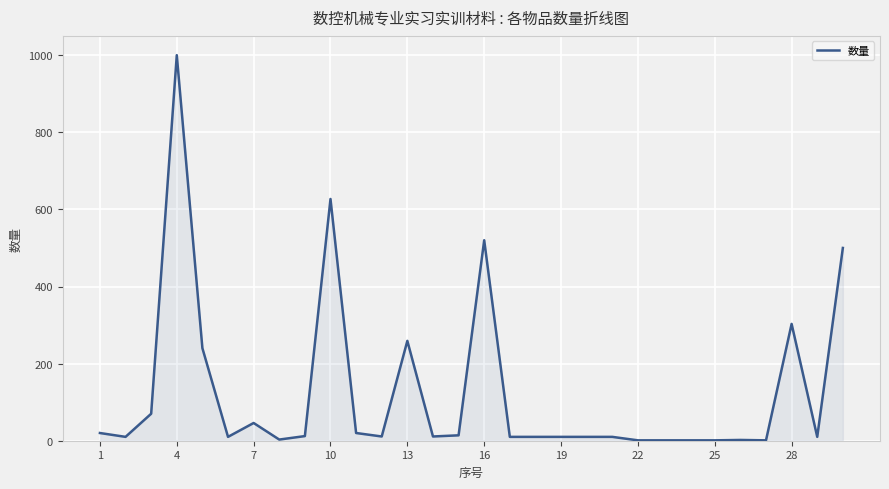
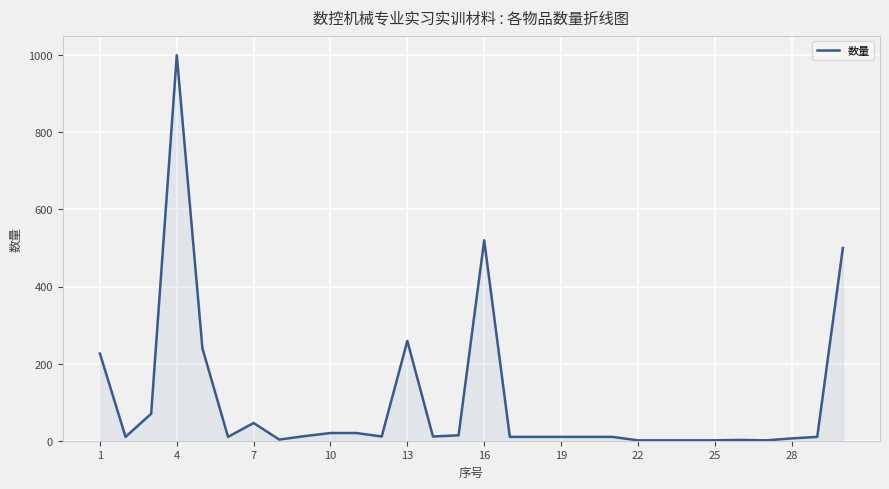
  {
-   "1": 20,
+   "1": 230,
    "4": 1000,
    "7": 50,
-   "10": 630,
+   "10": 20,
    "13": 260,
    "16": 520,
    "19": 10,
    "22": 0,
    "25": 0,
-   "28": 300
+   "28": 10
  }
